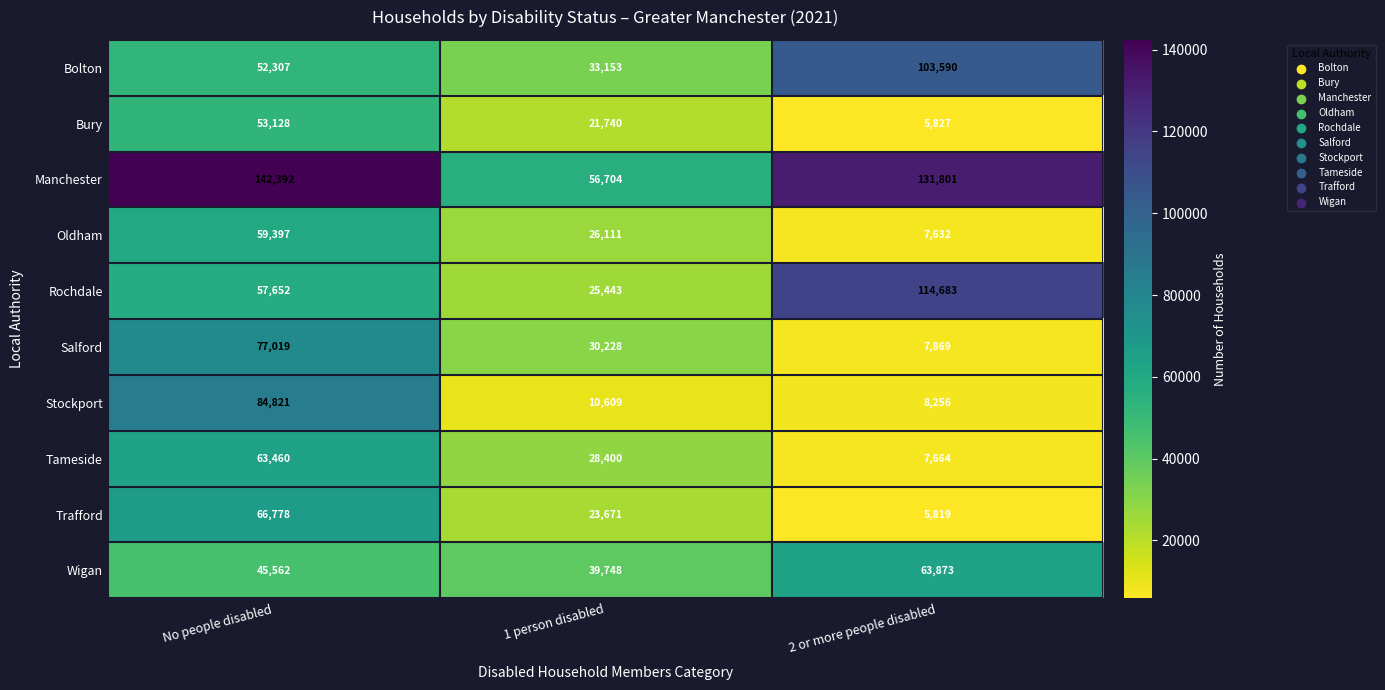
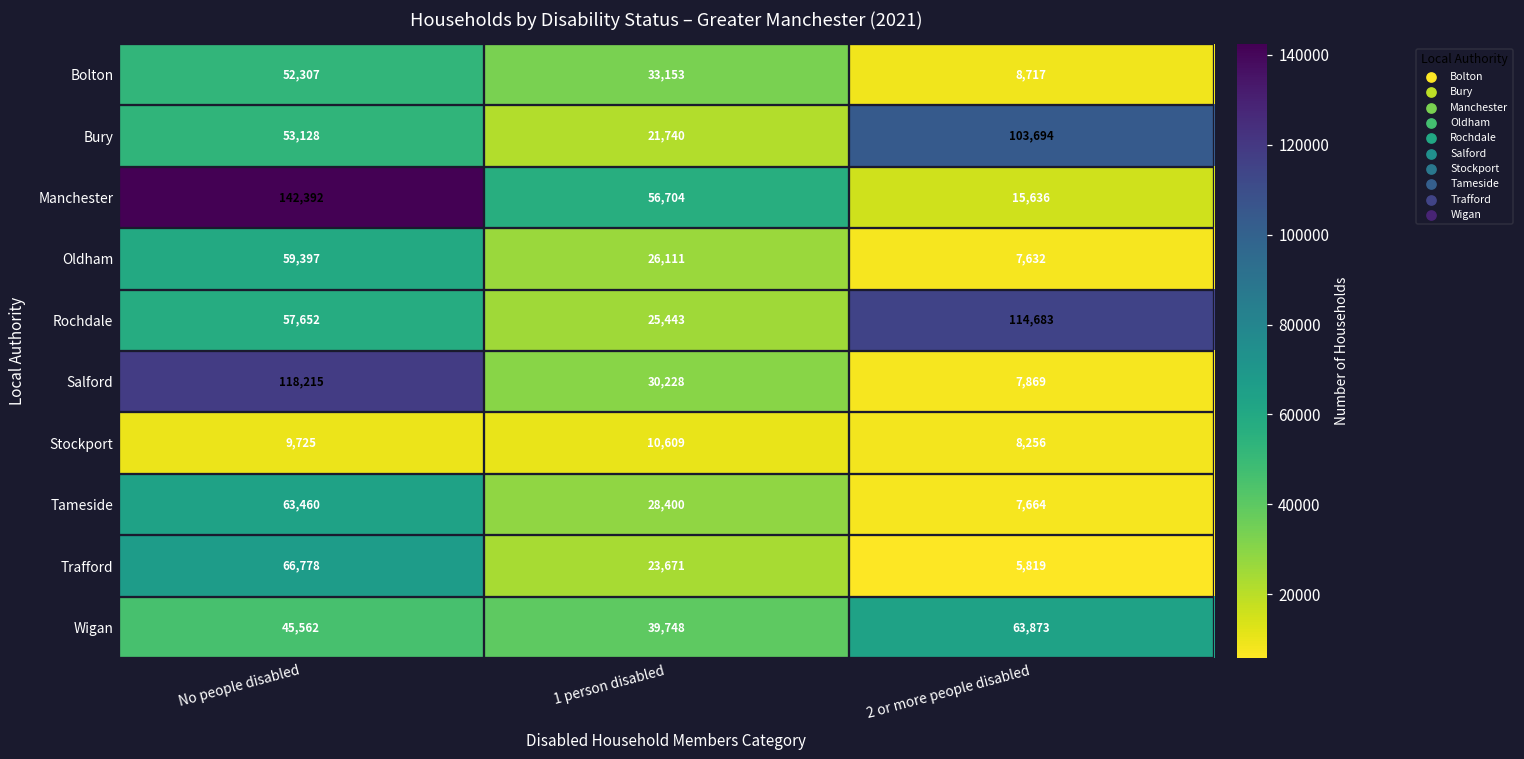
  {
    "Bolton": {
      "No people disabled": "52,307",
      "1 person disabled": "33,153",
-     "2 or more people disabled": "103,590"
+     "2 or more people disabled": "8,717"
    },
    "Bury": {
      "No people disabled": "53,128",
      "1 person disabled": "21,740",
-     "2 or more people disabled": "5,827"
+     "2 or more people disabled": "103,694"
    },
    "Manchester": {
      "No people disabled": "142,392",
      "1 person disabled": "56,704",
-     "2 or more people disabled": "131,801"
+     "2 or more people disabled": "15,636"
    },
    "Oldham": {
      "No people disabled": "59,397",
      "1 person disabled": "26,111",
      "2 or more people disabled": "7,632"
    },
    "Rochdale": {
      "No people disabled": "57,652",
      "1 person disabled": "25,443",
      "2 or more people disabled": "114,683"
    },
    "Salford": {
-     "No people disabled": "77,019",
+     "No people disabled": "118,215",
      "1 person disabled": "30,228",
      "2 or more people disabled": "7,869"
    },
    "Stockport": {
-     "No people disabled": "84,821",
+     "No people disabled": "9,725",
      "1 person disabled": "10,609",
      "2 or more people disabled": "8,256"
    },
    "Tameside": {
      "No people disabled": "63,460",
      "1 person disabled": "28,400",
      "2 or more people disabled": "7,664"
    },
    "Trafford": {
      "No people disabled": "66,778",
      "1 person disabled": "23,671",
      "2 or more people disabled": "5,819"
    },
    "Wigan": {
      "No people disabled": "45,562",
      "1 person disabled": "39,748",
      "2 or more people disabled": "63,873"
    }
  }
